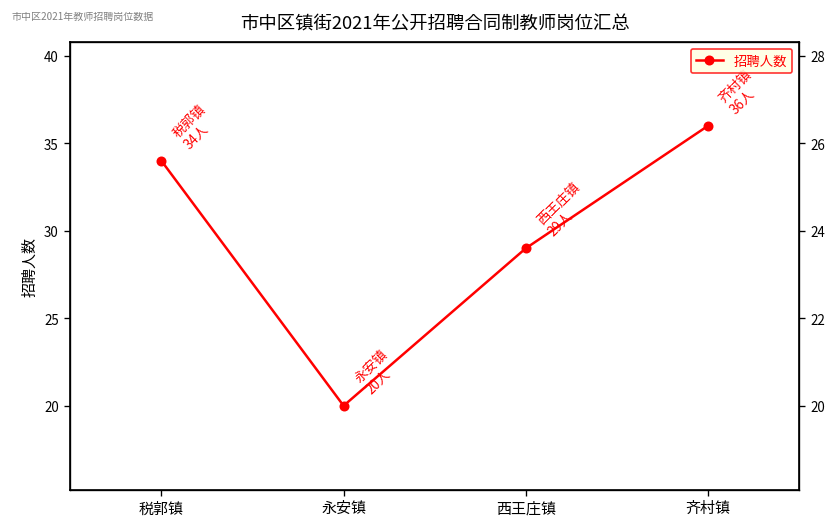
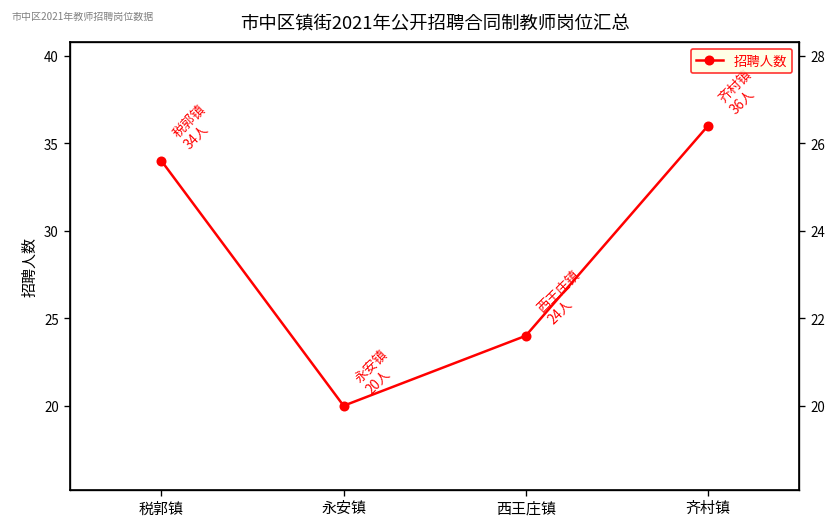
  {
    "税郭镇": "34人",
    "永安镇": "20人",
-   "西王庄镇": "29人"
+   "西王庄镇": "24人"
  }
